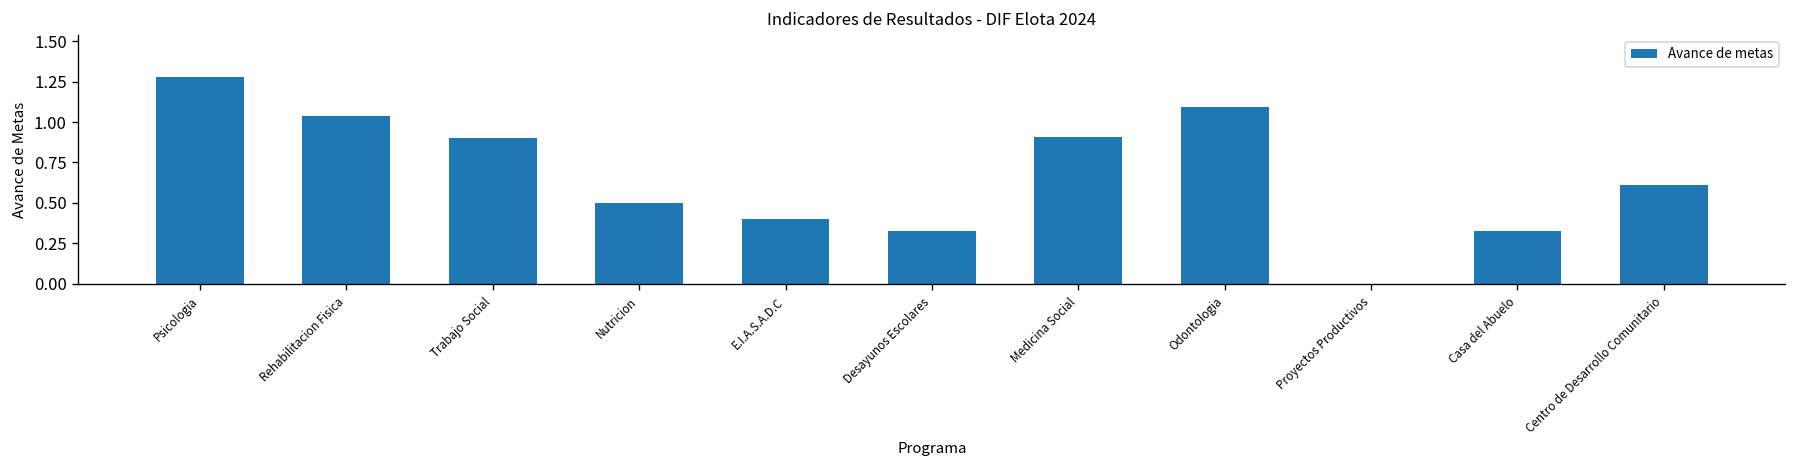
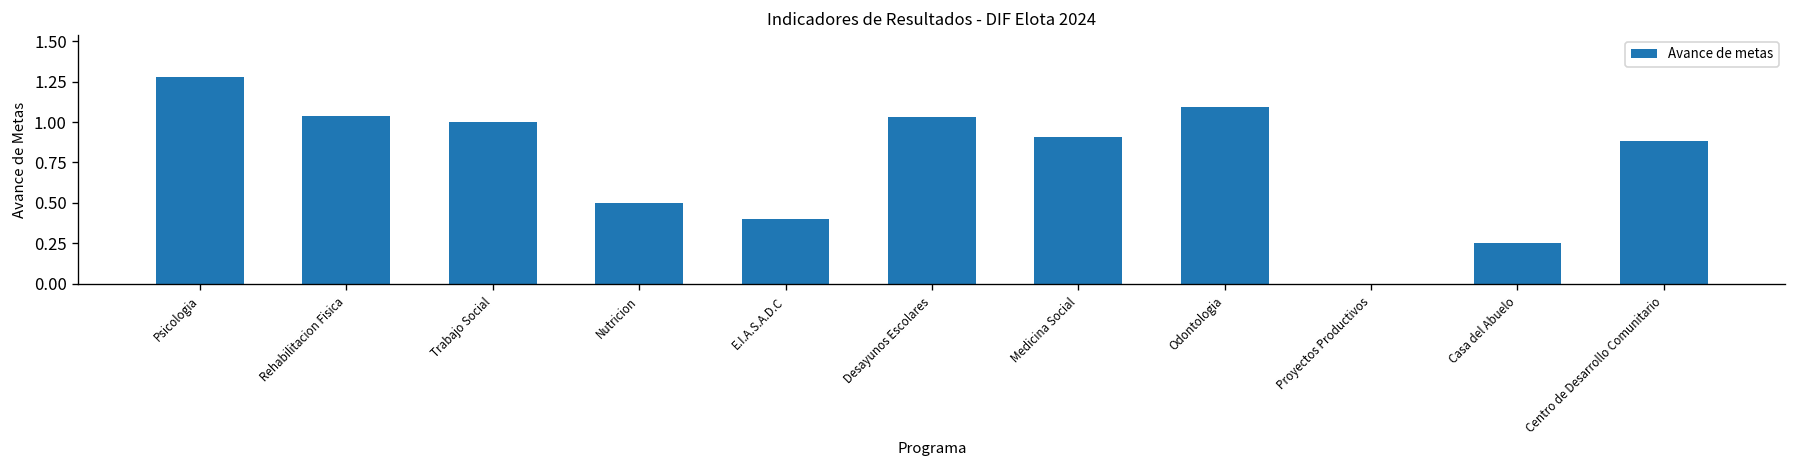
  {
    "Psicologia": 1.28,
    "Rehabilitacion Fisica": 1.04,
-   "Trabajo Social": 0.9,
+   "Trabajo Social": 1.0,
    "Nutricion": 0.50,
    "E.I.A.S.A.D.C": 0.40,
-   "Desayunos Escolares": 0.33,
+   "Desayunos Escolares": 1.03,
    "Medicina Social": 0.91,
    "Odontologia": 1.09,
    "Proyectos Productivos": 0.00,
-   "Casa del Abuelo": 0.33,
-   "Centro de Desarrollo Comunitario": 0.61
+   "Casa del Abuelo": 0.25,
+   "Centro de Desarrollo Comunitario": 0.88
  }
